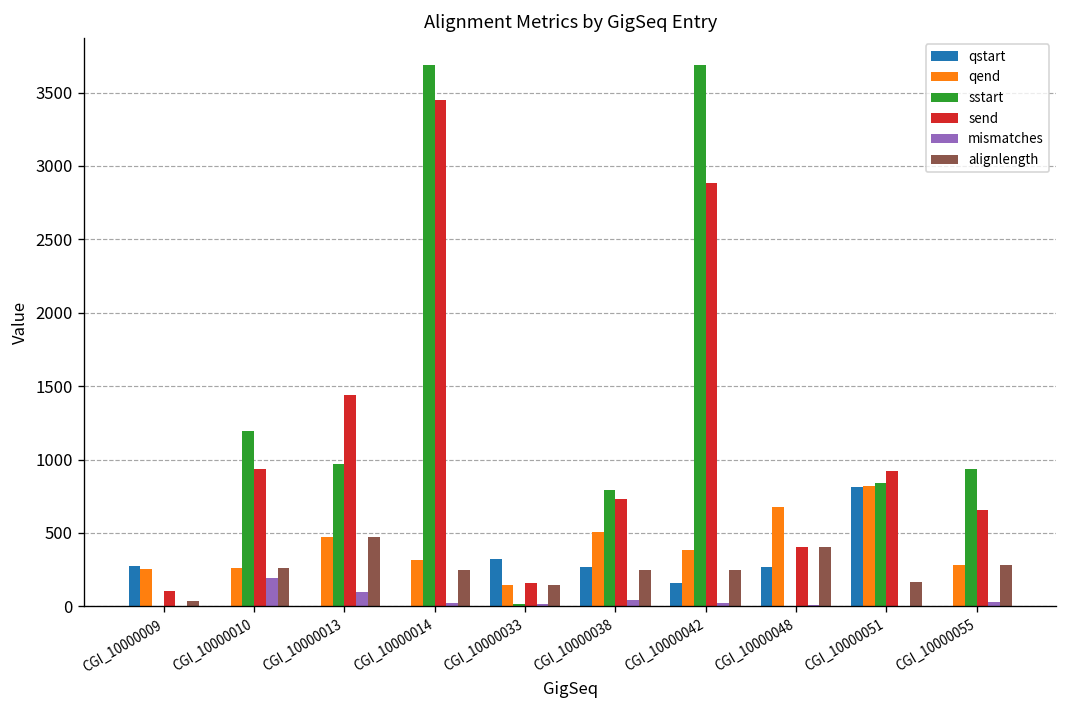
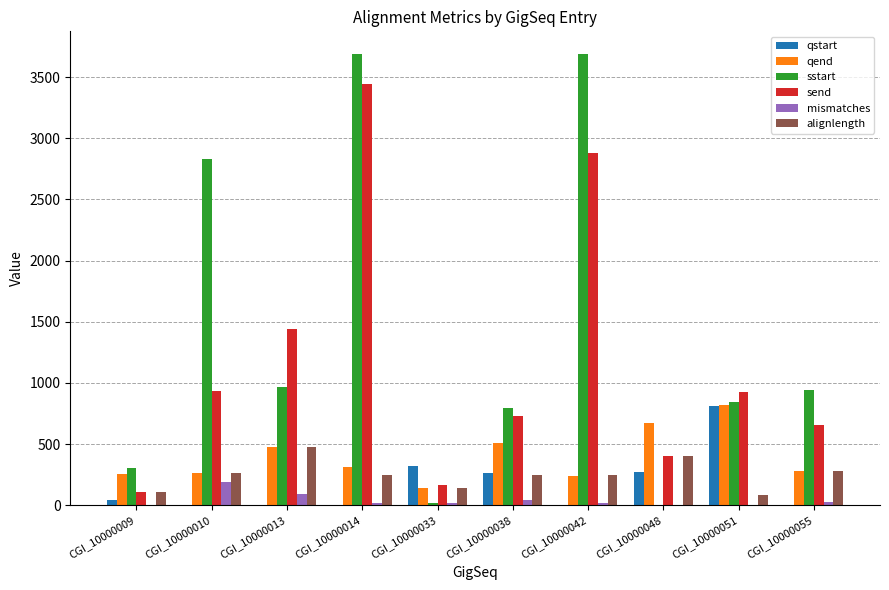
  {
    "qstart": {
-     "CGI_10000009": 270,
+     "CGI_10000009": 40,
      "CGI_10000033": 330,
      "CGI_10000038": 270,
-     "CGI_10000042": 160,
+     "CGI_10000042": 0,
      "CGI_10000048": 270,
      "CGI_10000051": 810
    },
    "qend": {
      "CGI_10000009": 260,
      "CGI_10000010": 260,
      "CGI_10000013": 470,
      "CGI_10000014": 310,
      "CGI_10000033": 140,
      "CGI_10000038": 510,
-     "CGI_10000042": 390,
+     "CGI_10000042": 240,
      "CGI_10000048": 680,
      "CGI_10000051": 820,
      "CGI_10000055": 280
    },
    "sstart": {
-     "CGI_10000009": 0,
-     "CGI_10000010": 1190,
+     "CGI_10000009": 310,
+     "CGI_10000010": 2830,
      "CGI_10000013": 970,
      "CGI_10000014": 3690,
      "CGI_10000038": 800,
      "CGI_10000042": 3690,
      "CGI_10000051": 840,
      "CGI_10000055": 940
    },
    "send": {
      "CGI_10000009": 110,
      "CGI_10000010": 930,
      "CGI_10000013": 1440,
      "CGI_10000014": 3450,
      "CGI_10000033": 160,
      "CGI_10000038": 730,
      "CGI_10000042": 2880,
      "CGI_10000048": 410,
      "CGI_10000051": 930,
      "CGI_10000055": 660
    },
    "mismatches": {
      "CGI_10000010": 190,
      "CGI_10000013": 100,
      "CGI_10000038": 40,
      "CGI_10000042": 20,
      "CGI_10000055": 30
    },
    "alignlength": {
-     "CGI_10000009": 40,
+     "CGI_10000009": 110,
      "CGI_10000010": 260,
      "CGI_10000013": 480,
      "CGI_10000014": 250,
      "CGI_10000033": 140,
      "CGI_10000038": 250,
      "CGI_10000042": 250,
      "CGI_10000048": 410,
-     "CGI_10000051": 160,
+     "CGI_10000051": 80,
      "CGI_10000055": 280
    }
  }
